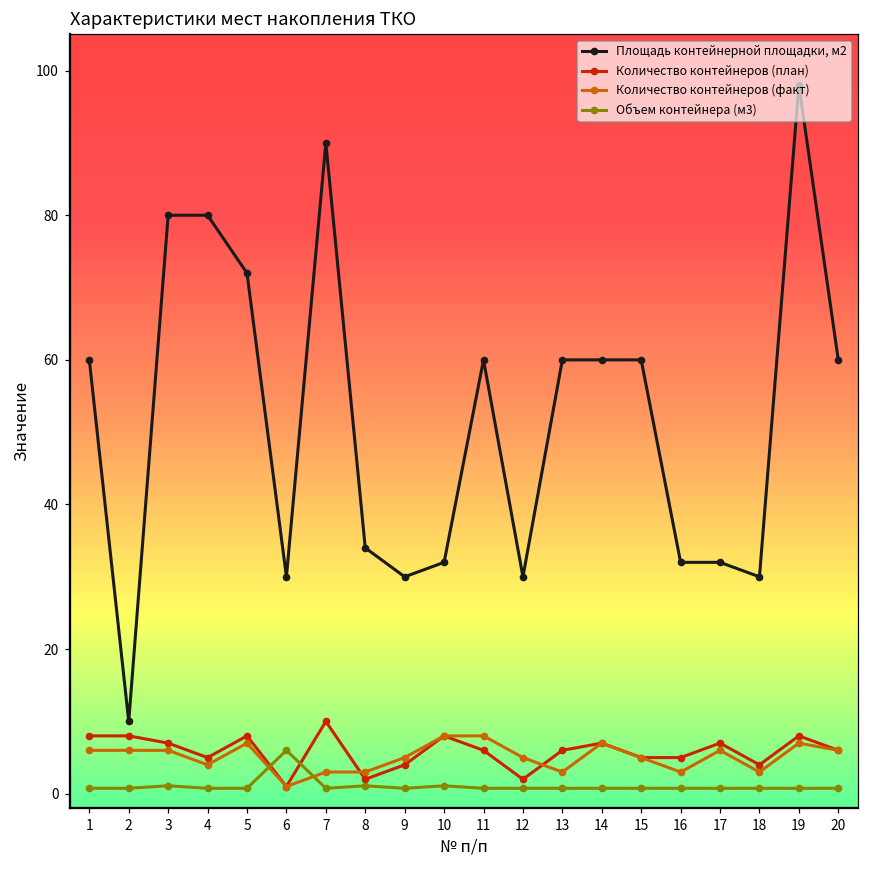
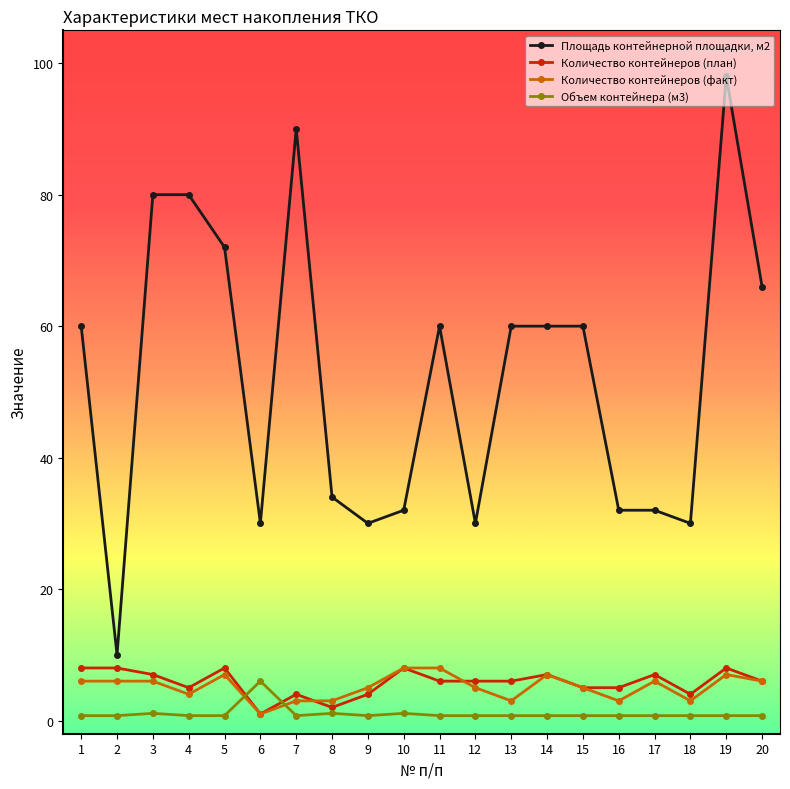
  {
    "Площадь контейнерной площадки, м2": {
      "1": 60,
      "2": 10,
      "3": 80,
      "4": 80,
      "5": 72,
      "6": 30,
      "7": 90,
      "8": 34,
      "9": 30,
      "10": 32,
      "11": 60,
      "12": 30,
      "13": 60,
      "14": 60,
      "15": 60,
      "16": 32,
      "17": 32,
      "18": 30,
-     "20": 60
+     "20": 66
    },
    "Количество контейнеров (план)": {
      "1": 8,
      "2": 8,
      "3": 7,
      "4": 5,
      "5": 8,
-     "7": 10,
+     "7": 4,
      "8": 2,
      "9": 4,
      "11": 6,
-     "12": 2,
+     "12": 6,
      "13": 6,
      "16": 5,
      "17": 7,
      "18": 4,
      "19": 8
    },
    "Количество контейнеров (факт)": {
      "1": 6,
      "2": 6,
      "3": 6,
      "4": 4,
      "5": 7,
      "7": 3,
      "8": 3,
      "9": 5,
      "11": 8,
      "12": 5,
      "13": 3,
      "16": 3,
      "17": 6,
      "18": 3,
      "19": 7
    },
    "Объем контейнера (м3)": {
      "1": 1,
      "2": 1,
      "3": 1,
      "4": 1,
      "5": 1,
      "6": 6,
      "7": 1,
      "8": 1,
      "9": 1,
      "10": 1,
      "11": 1,
      "12": 1,
      "13": 1,
      "14": 1,
      "15": 1,
      "16": 1,
      "17": 1,
      "18": 1,
      "19": 1,
      "20": 1
    }
  }
